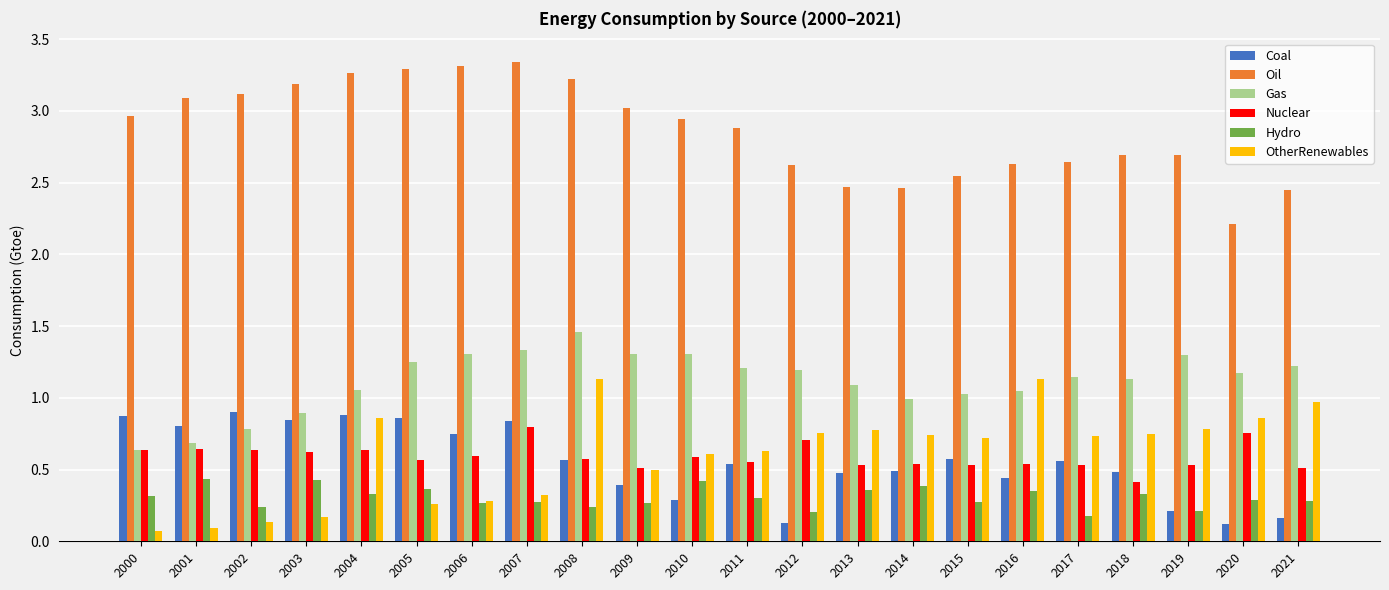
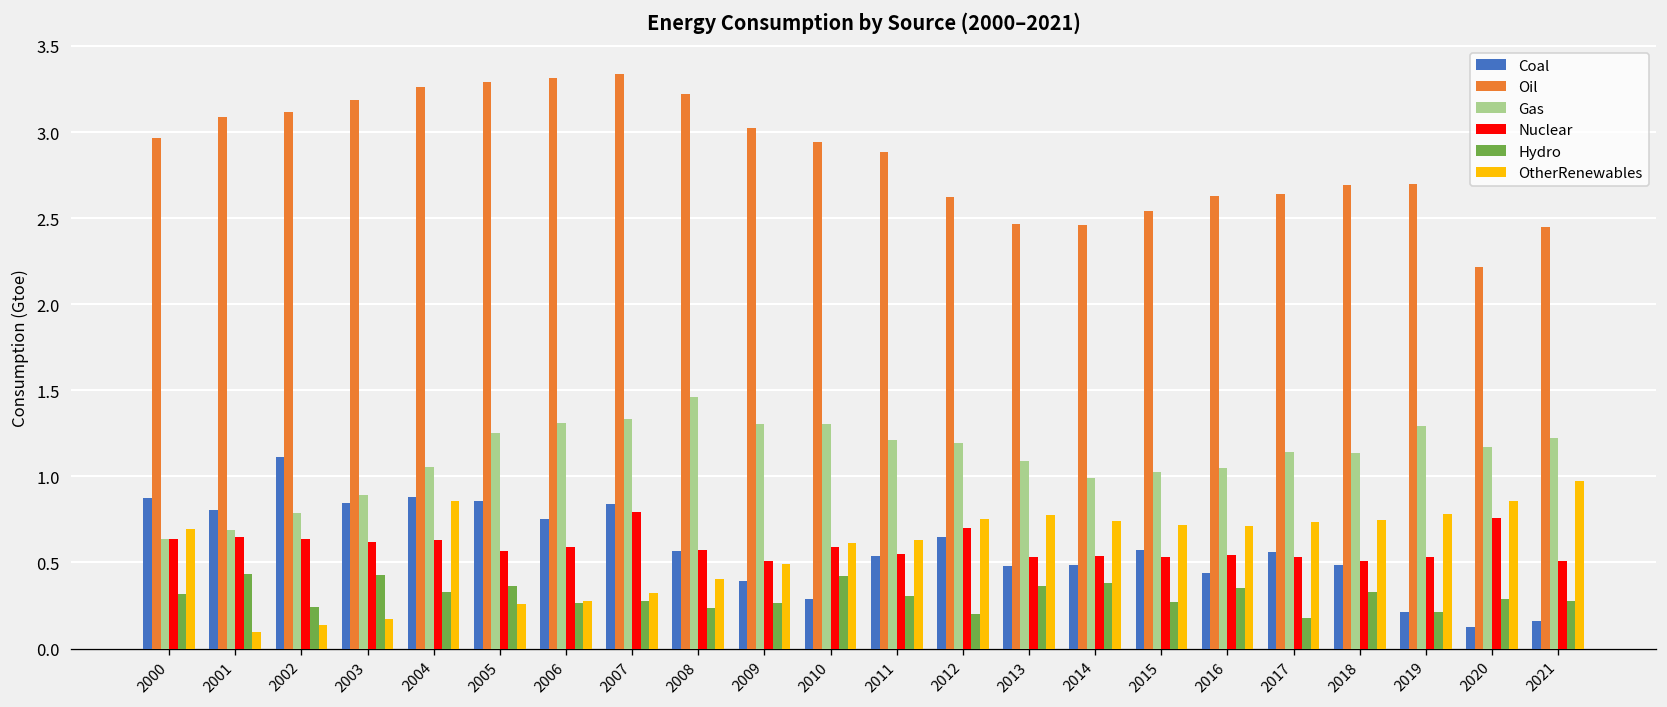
  {
    "Coal": {
      "2000": 0.88,
      "2001": 0.80,
-     "2002": 0.90,
+     "2002": 1.11,
      "2003": 0.84,
      "2004": 0.88,
      "2005": 0.86,
      "2006": 0.75,
      "2007": 0.84,
      "2008": 0.57,
      "2009": 0.39,
      "2010": 0.29,
      "2011": 0.54,
-     "2012": 0.13,
+     "2012": 0.65,
      "2013": 0.48,
      "2014": 0.49,
      "2015": 0.57,
      "2016": 0.44,
      "2017": 0.56,
      "2018": 0.48,
      "2019": 0.21,
      "2020": 0.12,
      "2021": 0.16
    },
    "Oil": {
      "2000": 2.97,
      "2001": 3.09,
      "2002": 3.11,
      "2003": 3.19,
      "2004": 3.26,
      "2005": 3.29,
      "2006": 3.31,
      "2007": 3.34,
      "2008": 3.22,
      "2009": 3.02,
      "2010": 2.94,
      "2011": 2.88,
      "2012": 2.62,
      "2013": 2.47,
      "2014": 2.46,
      "2015": 2.54,
      "2016": 2.63,
      "2017": 2.64,
      "2018": 2.69,
      "2019": 2.70,
      "2020": 2.21,
      "2021": 2.45
    },
    "Gas": {
      "2000": 0.64,
      "2001": 0.69,
      "2002": 0.78,
      "2003": 0.89,
      "2004": 1.05,
      "2005": 1.25,
      "2006": 1.31,
      "2007": 1.33,
      "2008": 1.46,
      "2009": 1.31,
      "2010": 1.30,
      "2011": 1.21,
      "2012": 1.20,
      "2013": 1.09,
      "2014": 0.99,
      "2015": 1.03,
      "2016": 1.05,
      "2017": 1.14,
      "2018": 1.13,
      "2019": 1.30,
      "2020": 1.17,
      "2021": 1.22
    },
    "Nuclear": {
      "2000": 0.64,
      "2001": 0.65,
      "2002": 0.64,
      "2003": 0.62,
      "2004": 0.63,
      "2005": 0.57,
      "2006": 0.59,
      "2007": 0.80,
      "2008": 0.57,
      "2009": 0.51,
      "2010": 0.59,
      "2011": 0.55,
      "2012": 0.70,
      "2013": 0.53,
      "2014": 0.54,
      "2015": 0.53,
      "2016": 0.54,
      "2017": 0.53,
-     "2018": 0.42,
+     "2018": 0.51,
      "2019": 0.53,
      "2020": 0.76,
      "2021": 0.51
    },
    "Hydro": {
      "2000": 0.31,
      "2001": 0.43,
      "2002": 0.24,
      "2003": 0.43,
      "2004": 0.33,
      "2005": 0.36,
      "2006": 0.27,
      "2007": 0.28,
      "2008": 0.24,
      "2009": 0.26,
      "2010": 0.42,
      "2011": 0.30,
      "2012": 0.20,
      "2013": 0.36,
      "2014": 0.38,
      "2015": 0.27,
      "2016": 0.35,
      "2017": 0.18,
      "2018": 0.33,
      "2019": 0.21,
      "2020": 0.29,
      "2021": 0.28
    },
    "OtherRenewables": {
-     "2000": 0.07,
+     "2000": 0.69,
      "2001": 0.09,
      "2002": 0.13,
      "2003": 0.17,
      "2004": 0.86,
      "2005": 0.26,
      "2006": 0.28,
      "2007": 0.33,
-     "2008": 1.13,
+     "2008": 0.41,
      "2009": 0.49,
      "2010": 0.61,
      "2011": 0.63,
      "2012": 0.75,
      "2013": 0.77,
      "2014": 0.74,
      "2015": 0.72,
-     "2016": 1.13,
+     "2016": 0.71,
      "2017": 0.73,
      "2018": 0.75,
      "2019": 0.78,
      "2020": 0.86,
      "2021": 0.97
    }
  }
